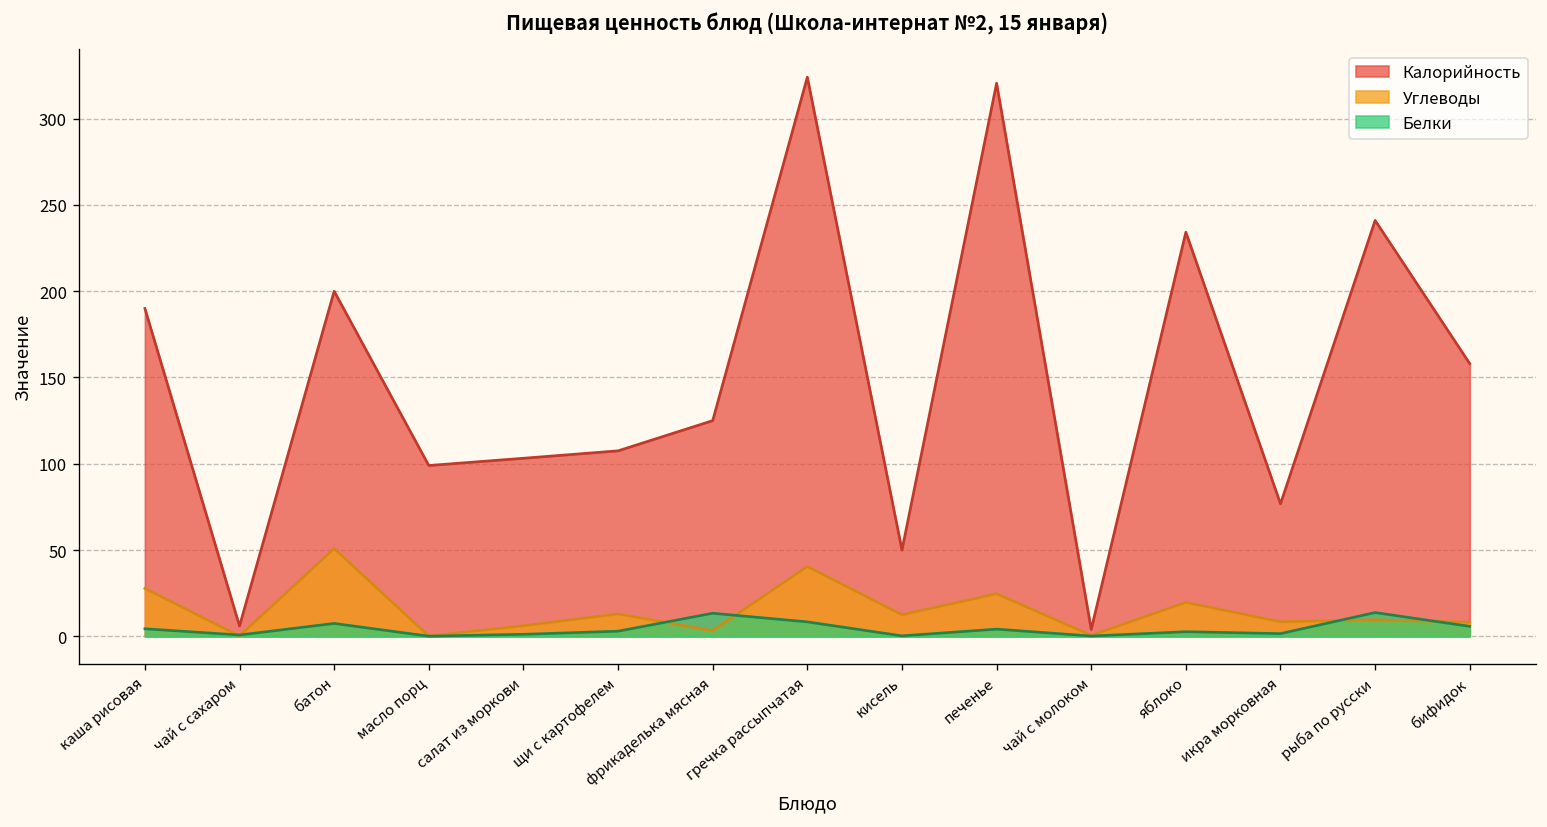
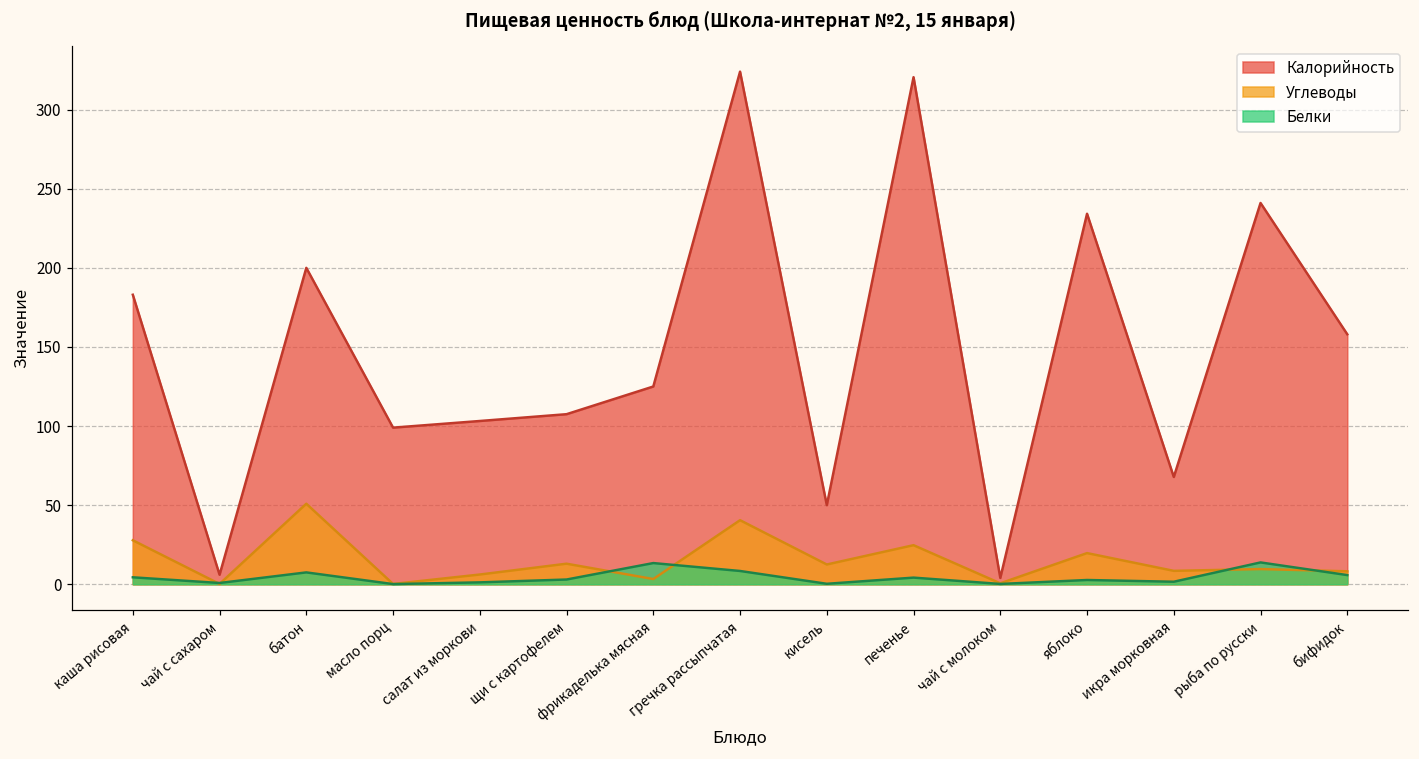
  {
    "Калорийность": {
-     "каша рисовая": 190,
+     "каша рисовая": 183,
      "чай с сахаром": 6,
      "батон": 200,
      "масло порц": 99,
      "салат из моркови": 103,
      "щи с картофелем": 108,
      "фрикаделька мясная": 125,
      "гречка рассыпчатая": 324,
      "кисель": 50,
      "печенье": 321,
      "чай с молоком": 4,
      "яблоко": 234,
-     "икра морковная": 77,
+     "икра морковная": 68,
      "рыба по русски": 241,
      "бифидок": 158
    },
    "Углеводы": {
      "каша рисовая": 28,
      "батон": 51,
      "салат из моркови": 6,
      "щи с картофелем": 13,
      "фрикаделька мясная": 3,
      "гречка рассыпчатая": 41,
      "кисель": 13,
      "печенье": 25,
      "яблоко": 20,
      "икра морковная": 8,
      "рыба по русски": 10,
      "бифидок": 8
    },
    "Белки": {
      "каша рисовая": 4,
      "батон": 8,
      "салат из моркови": 1,
      "щи с картофелем": 3,
      "фрикаделька мясная": 13,
      "гречка рассыпчатая": 8,
      "кисель": 0,
      "печенье": 4,
      "яблоко": 3,
      "икра морковная": 2,
      "рыба по русски": 14,
      "бифидок": 6
    }
  }
